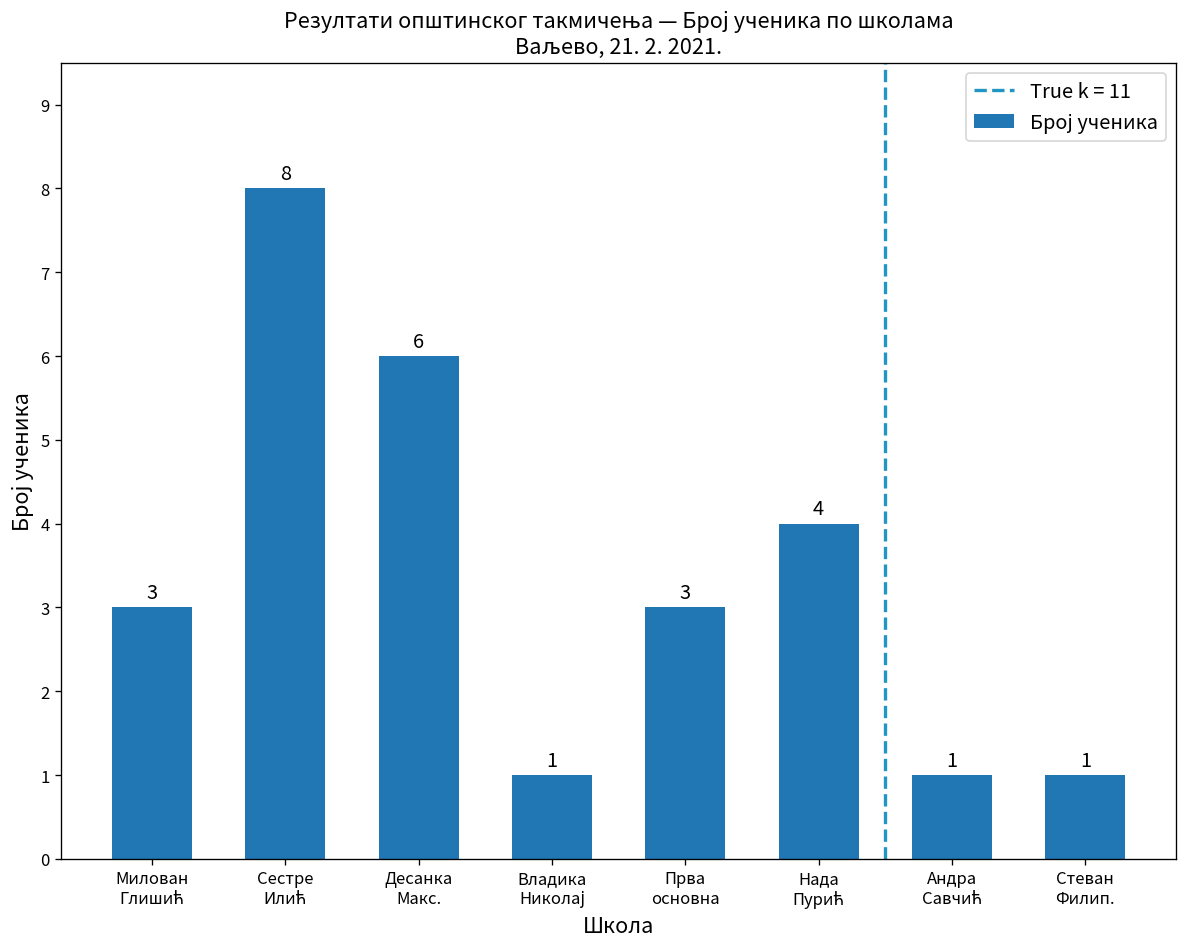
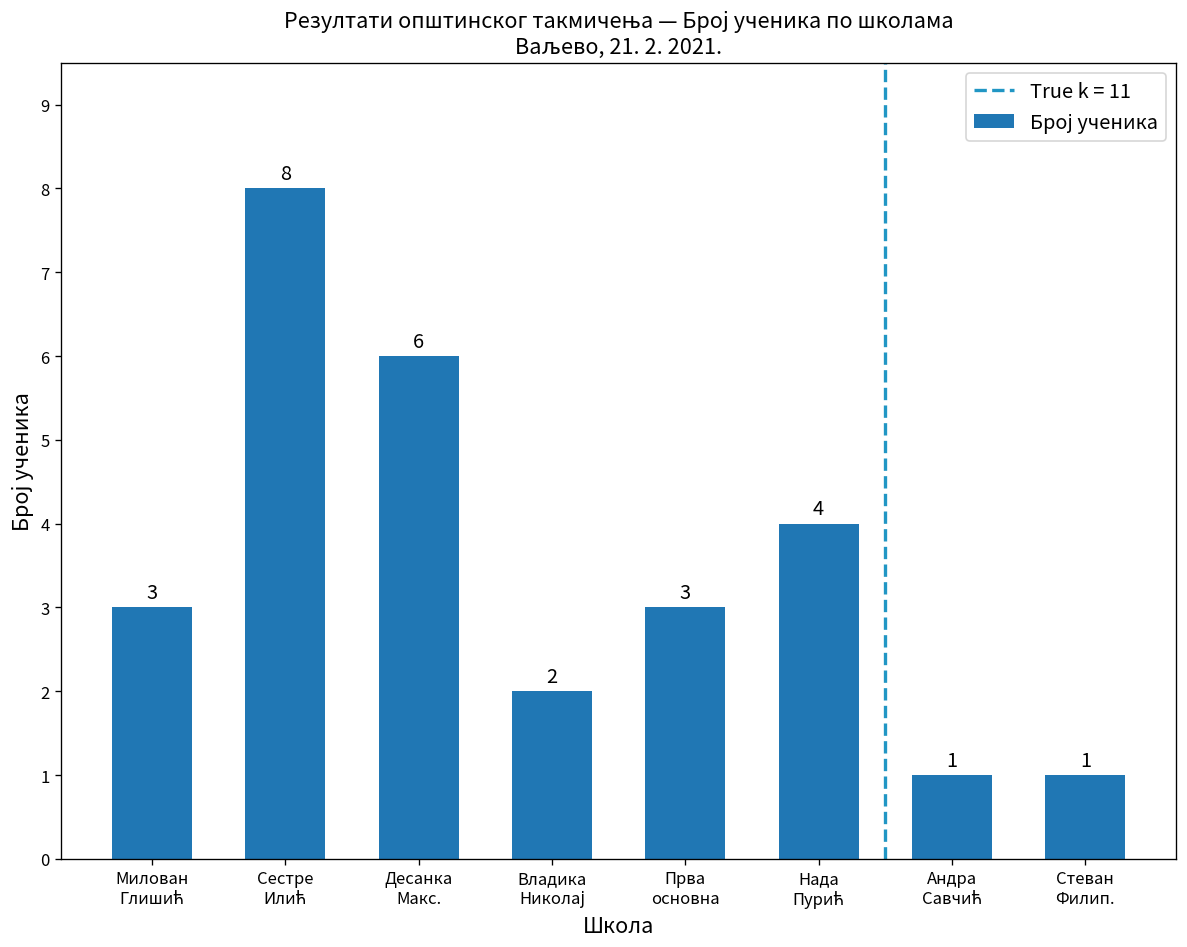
  {
    "Милован Глишић": 3,
    "Сестре Илић": 8,
    "Десанка Макс.": 6,
-   "Владика Николај": 1,
+   "Владика Николај": 2,
    "Прва основна": 3,
    "Нада Пурић": 4,
    "Андра Савчић": 1,
    "Стеван Филип.": 1
  }
